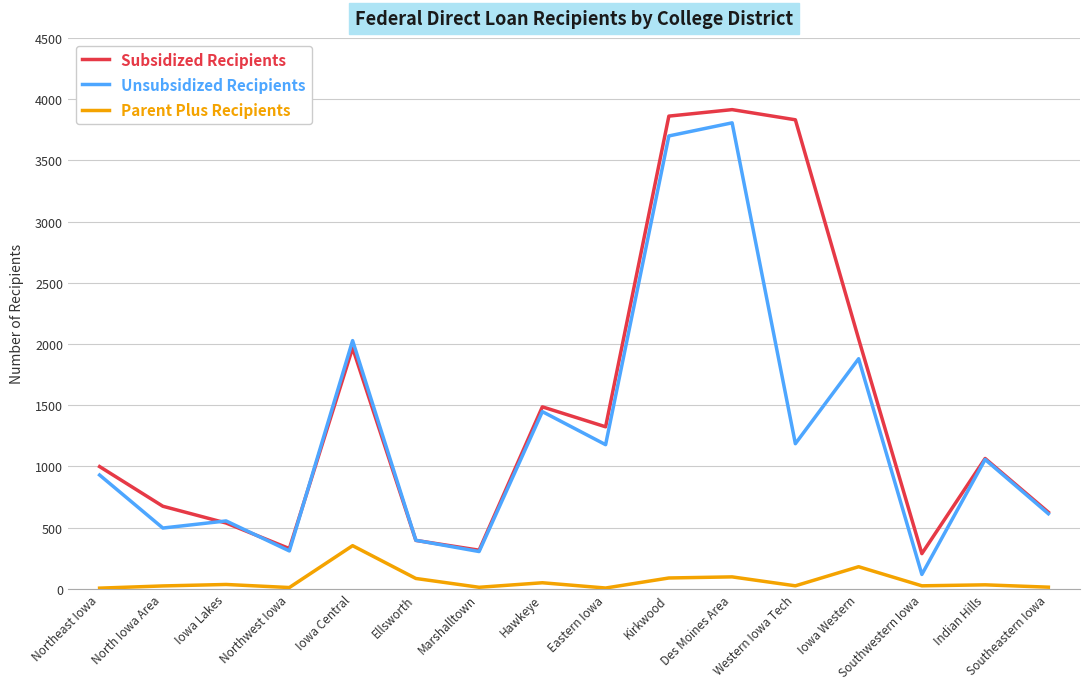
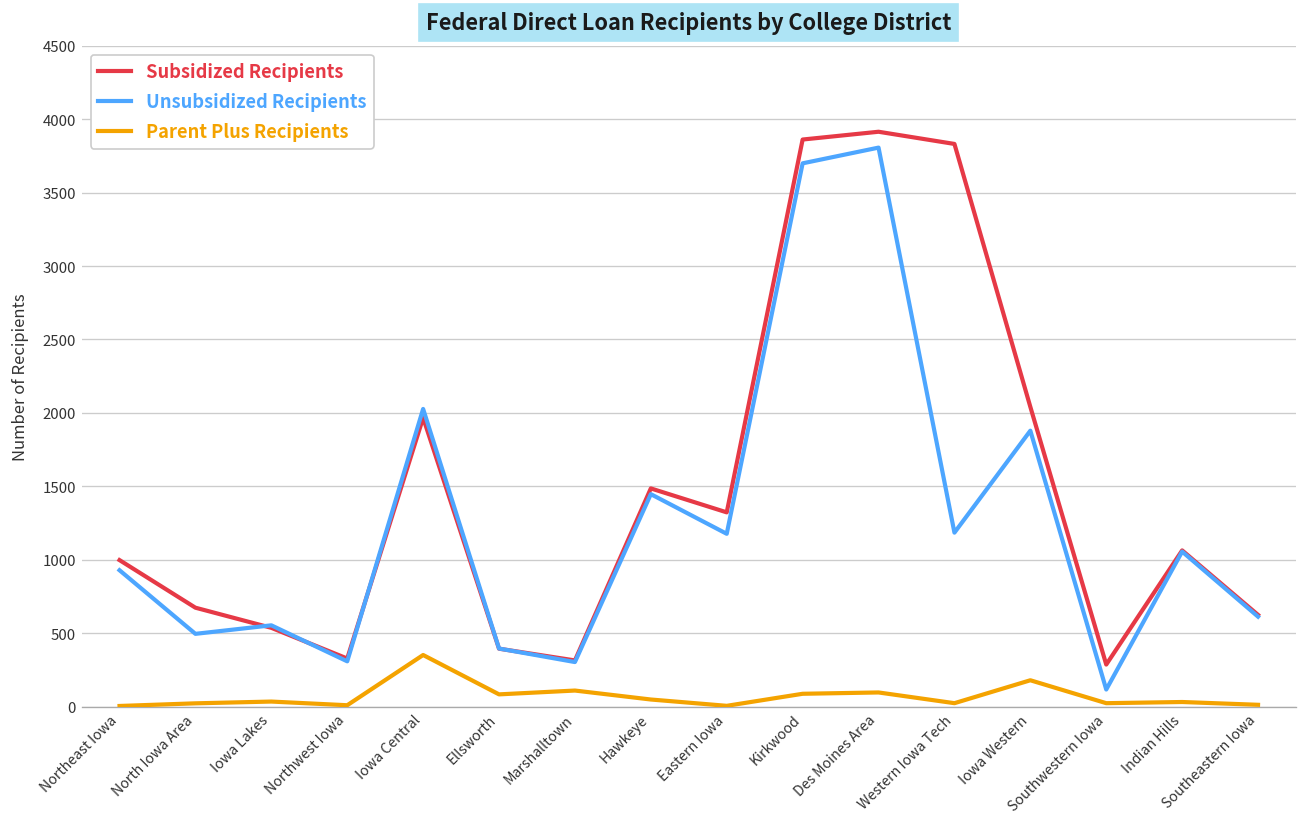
  {
    "Subsidized Recipients": {
      "Northeast Iowa": 1000,
      "North Iowa Area": 670,
      "Iowa Central": 1970,
      "Hawkeye": 1490,
      "Eastern Iowa": 1320,
      "Kirkwood": 3860,
      "Des Moines Area": 3910,
      "Western Iowa Tech": 3830,
      "Iowa Western": 2040,
      "Southwestern Iowa": 290
    },
    "Unsubsidized Recipients": {
      "Northeast Iowa": 930,
      "North Iowa Area": 500,
      "Iowa Central": 2030,
      "Hawkeye": 1450,
      "Eastern Iowa": 1180,
      "Kirkwood": 3700,
      "Des Moines Area": 3810,
      "Western Iowa Tech": 1190,
      "Iowa Western": 1880,
      "Southwestern Iowa": 120
    },
    "Parent Plus Recipients": {
      "Northeast Iowa": 10,
      "North Iowa Area": 20,
      "Iowa Lakes": 40,
      "Northwest Iowa": 10,
      "Iowa Central": 350,
      "Ellsworth": 80,
-     "Marshalltown": 10,
+     "Marshalltown": 110,
      "Hawkeye": 50,
      "Eastern Iowa": 10,
      "Kirkwood": 90,
      "Des Moines Area": 100,
      "Western Iowa Tech": 20,
      "Iowa Western": 180,
      "Southwestern Iowa": 20,
      "Indian Hills": 30,
      "Southeastern Iowa": 10
    }
  }
